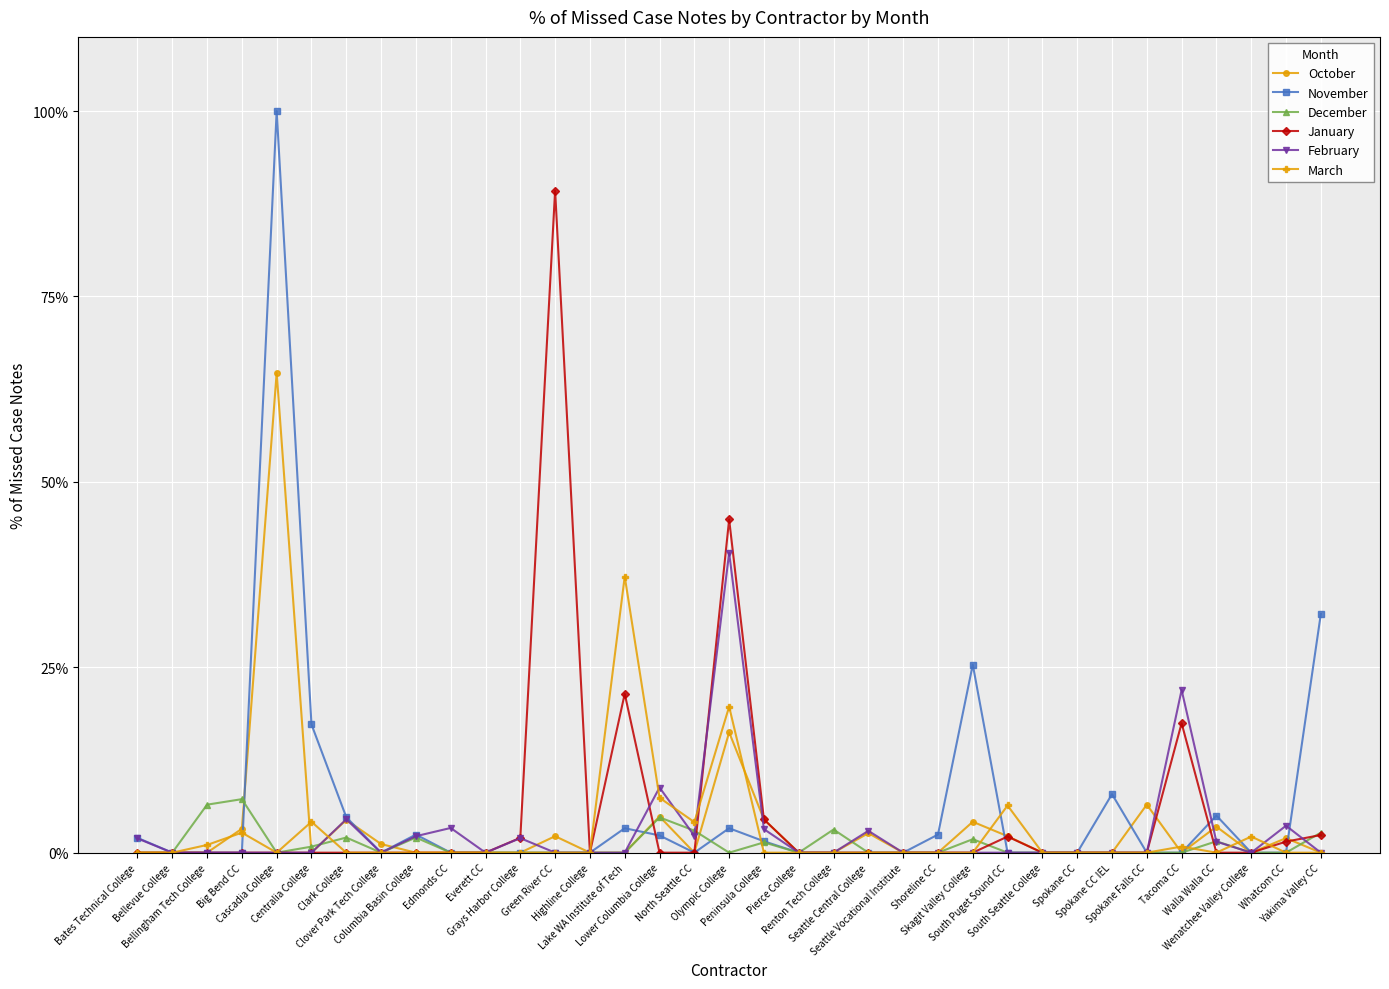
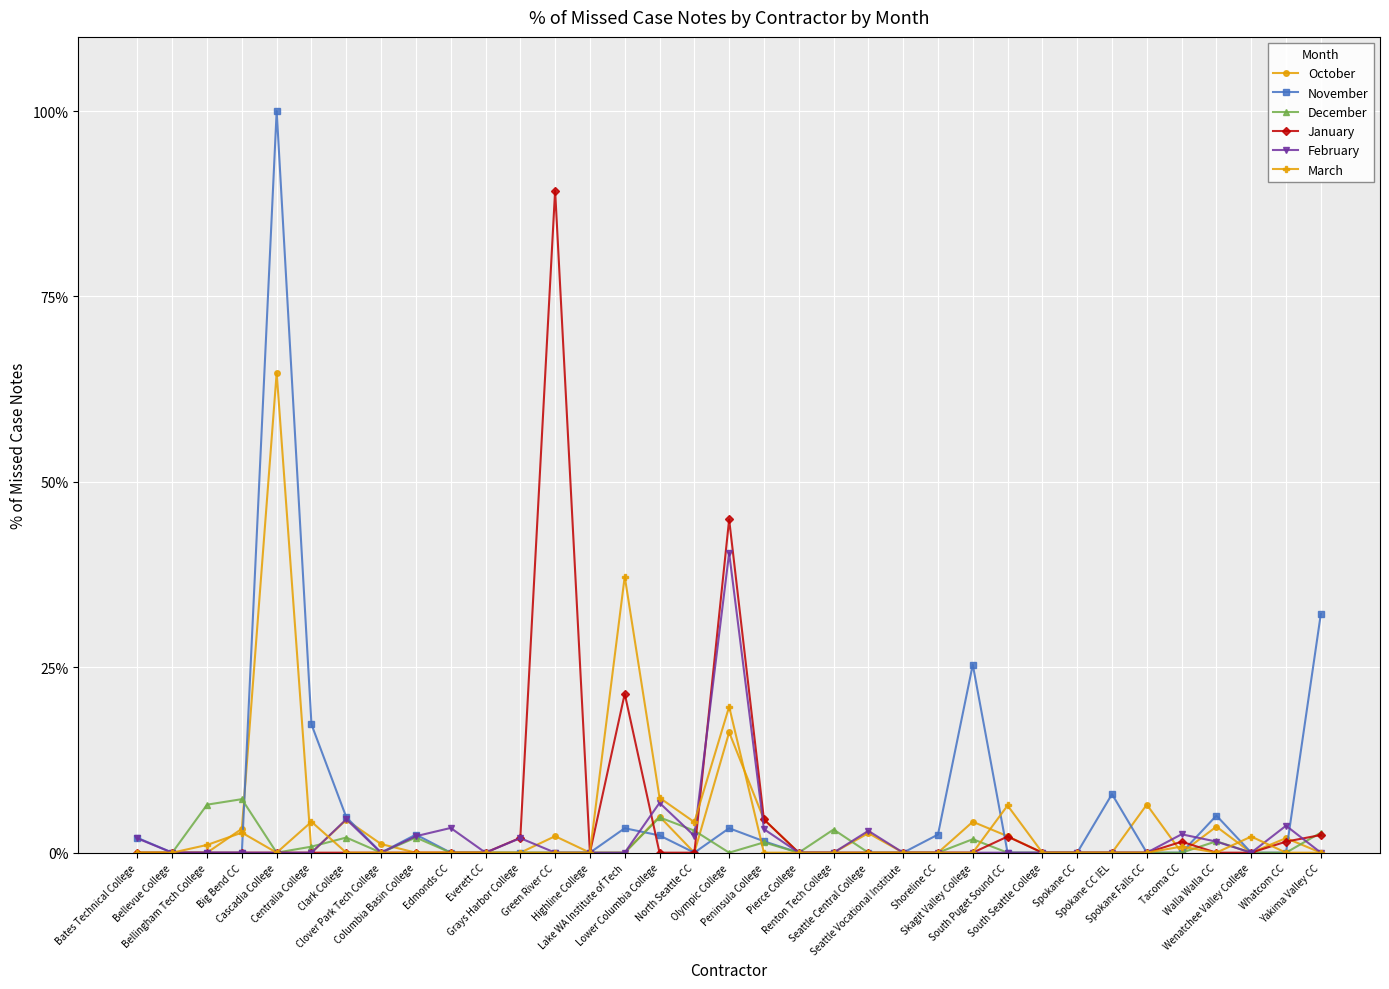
  {
    "November": {
      "Cascadia College": "100%",
      "Centralia College": "17%",
      "Lake WA Institute of Tech": "3%",
      "Lower Columbia College": "2%",
      "Olympic College": "3%",
      "Shoreline CC": "2%",
      "Skagit Valley College": "25%",
      "Spokane CC IEL": "8%",
      "Walla Walla CC": "5%",
      "Yakima Valley CC": "32%"
    },
    "December": {
      "Bellingham Tech College": "6%",
      "Big Bend CC": "7%",
      "Centralia College": "1%",
      "Clark College": "2%",
      "North Seattle CC": "3%",
      "Olympic College": "0%",
      "Renton Tech College": "3%",
      "Skagit Valley College": "2%"
    },
    "January": {
      "Green River CC": "89%",
      "Lake WA Institute of Tech": "21%",
      "Lower Columbia College": "0%",
      "Olympic College": "45%",
-     "Tacoma CC": "17%",
+     "Tacoma CC": "1%",
      "Whatcom CC": "1%"
    },
    "February": {
      "Edmonds CC": "3%",
-     "Lower Columbia College": "9%",
+     "Lower Columbia College": "7%",
      "North Seattle CC": "2%",
      "Olympic College": "40%",
      "Peninsula College": "3%",
-     "Tacoma CC": "22%",
+     "Tacoma CC": "2%",
      "Whatcom CC": "4%"
    }
  }
